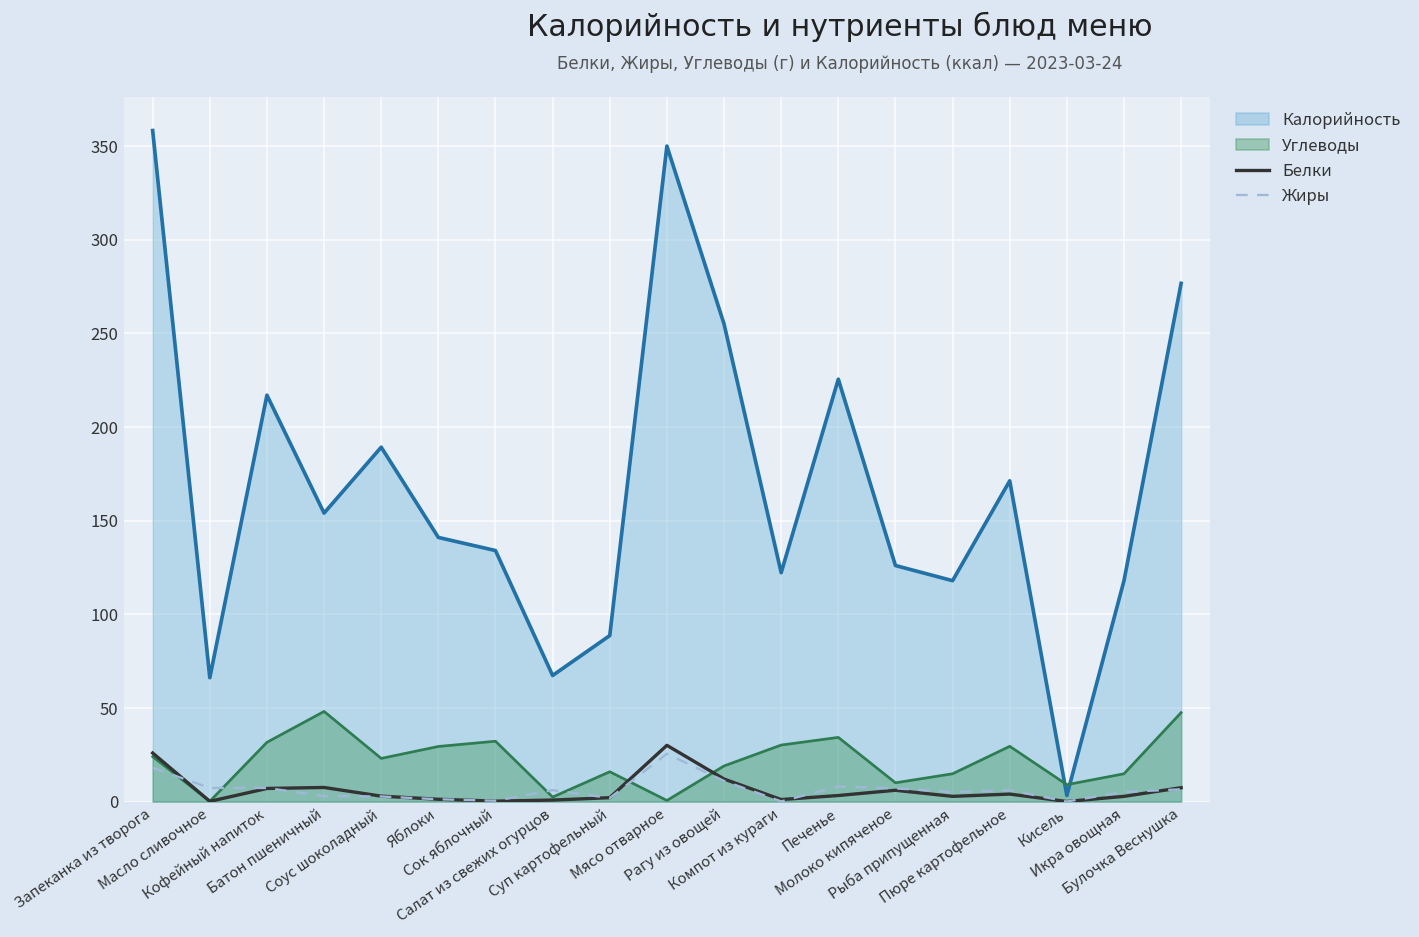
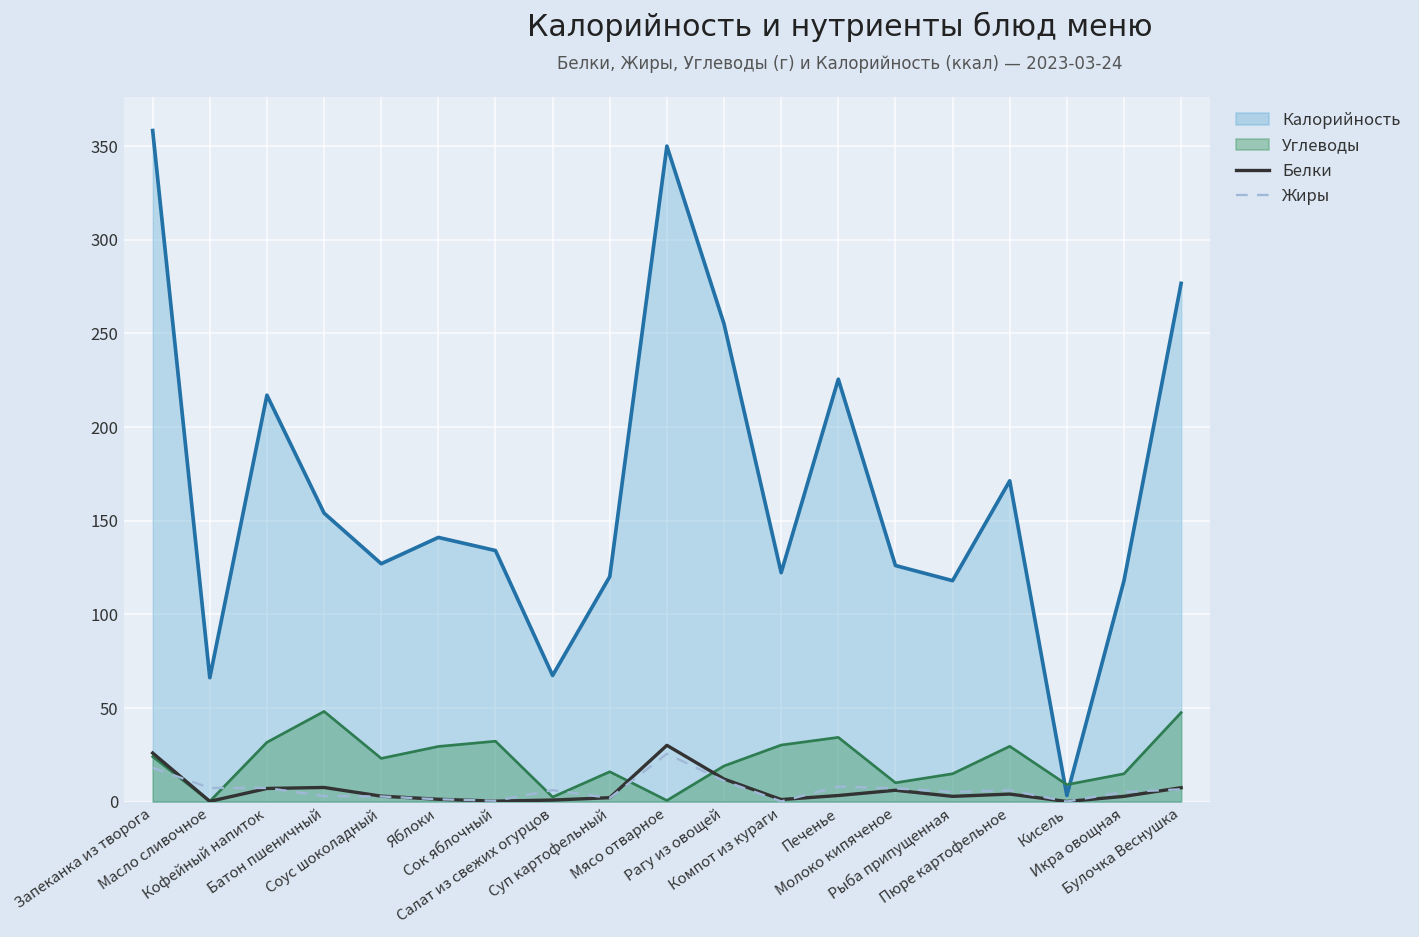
  {
    "Калорийность": {
      "Запеканка из творога": 358,
      "Масло сливочное": 66,
      "Кофейный напиток": 217,
      "Батон пшеничный": 154,
-     "Соус шоколадный": 189,
+     "Соус шоколадный": 127,
      "Яблоки": 141,
      "Сок яблочный": 134,
      "Салат из свежих огурцов": 67,
-     "Суп картофельный": 89,
+     "Суп картофельный": 120,
      "Мясо отварное": 350,
      "Рагу из овощей": 255,
      "Компот из кураги": 122,
      "Печенье": 226,
      "Молоко кипяченое": 126,
      "Рыба припущенная": 118,
      "Пюре картофельное": 171,
      "Кисель": 3,
      "Икра овощная": 118,
      "Булочка Веснушка": 277
    },
    "Белки": {
      "Запеканка из творога": 26,
      "Батон пшеничный": 8,
      "Мясо отварное": 30,
      "Печенье": 3,
      "Рыба припущенная": 3,
      "Пюре картофельное": 4,
      "Икра овощная": 3
    }
  }
